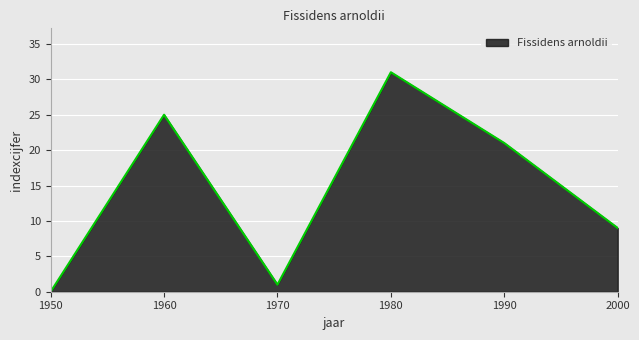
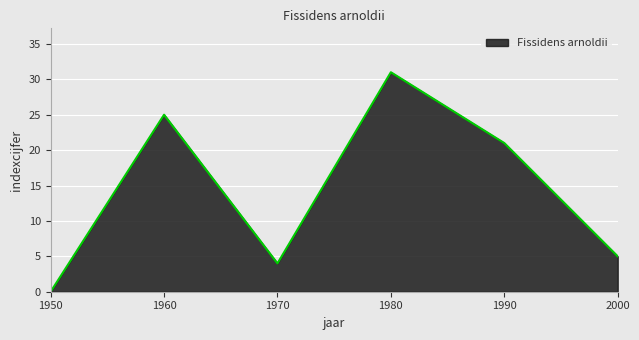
  {
    "1950": 0,
    "1960": 25,
-   "1970": 1,
+   "1970": 4,
    "1980": 31,
    "1990": 21,
-   "2000": 9
+   "2000": 5
  }
